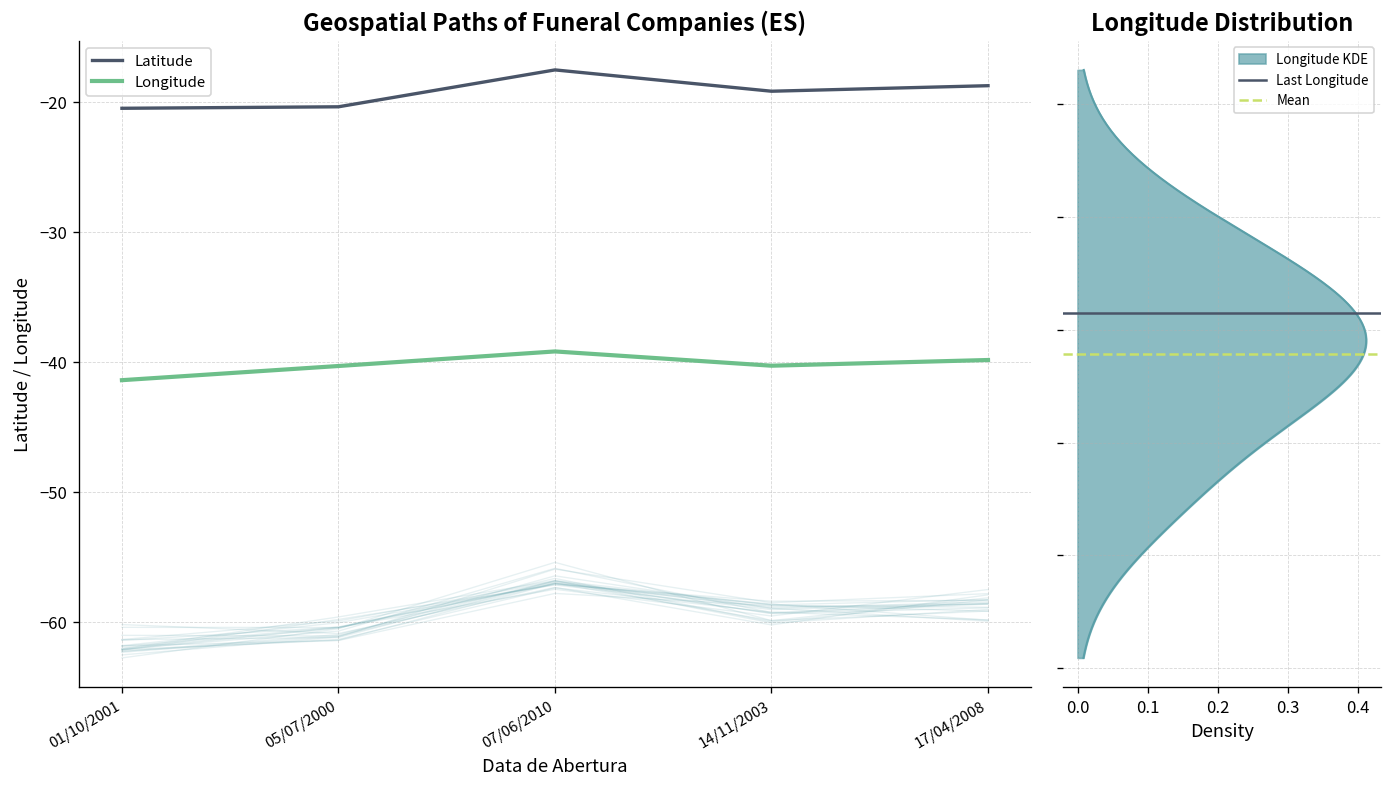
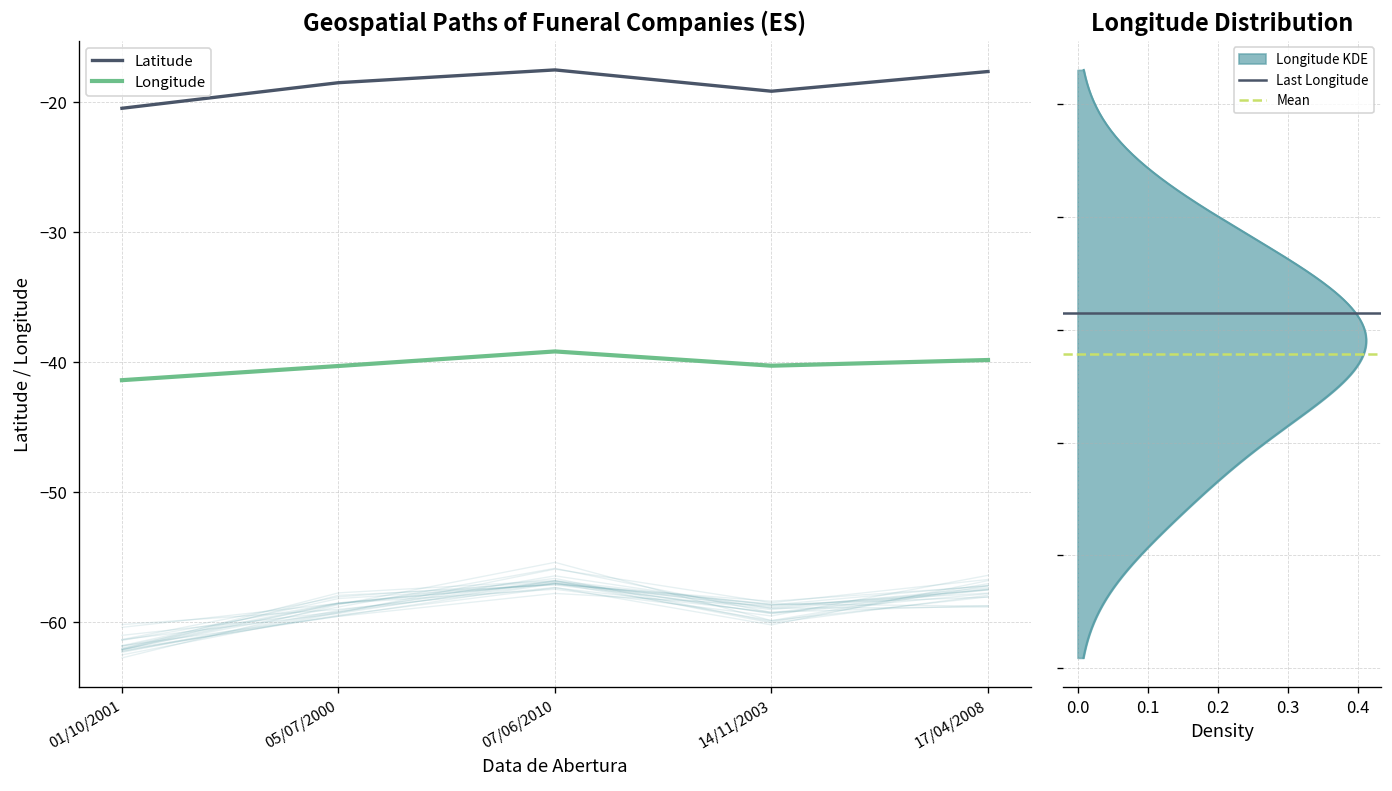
  {
    "Geospatial Paths of Funeral Companies (ES)": {
      "Latitude": {
        "01/10/2001": -20.5,
-       "05/07/2000": -20.3,
+       "05/07/2000": -18.5,
        "07/06/2010": -17.5,
        "14/11/2003": -19.1,
-       "17/04/2008": -18.7
+       "17/04/2008": -17.6
      }
    }
  }
